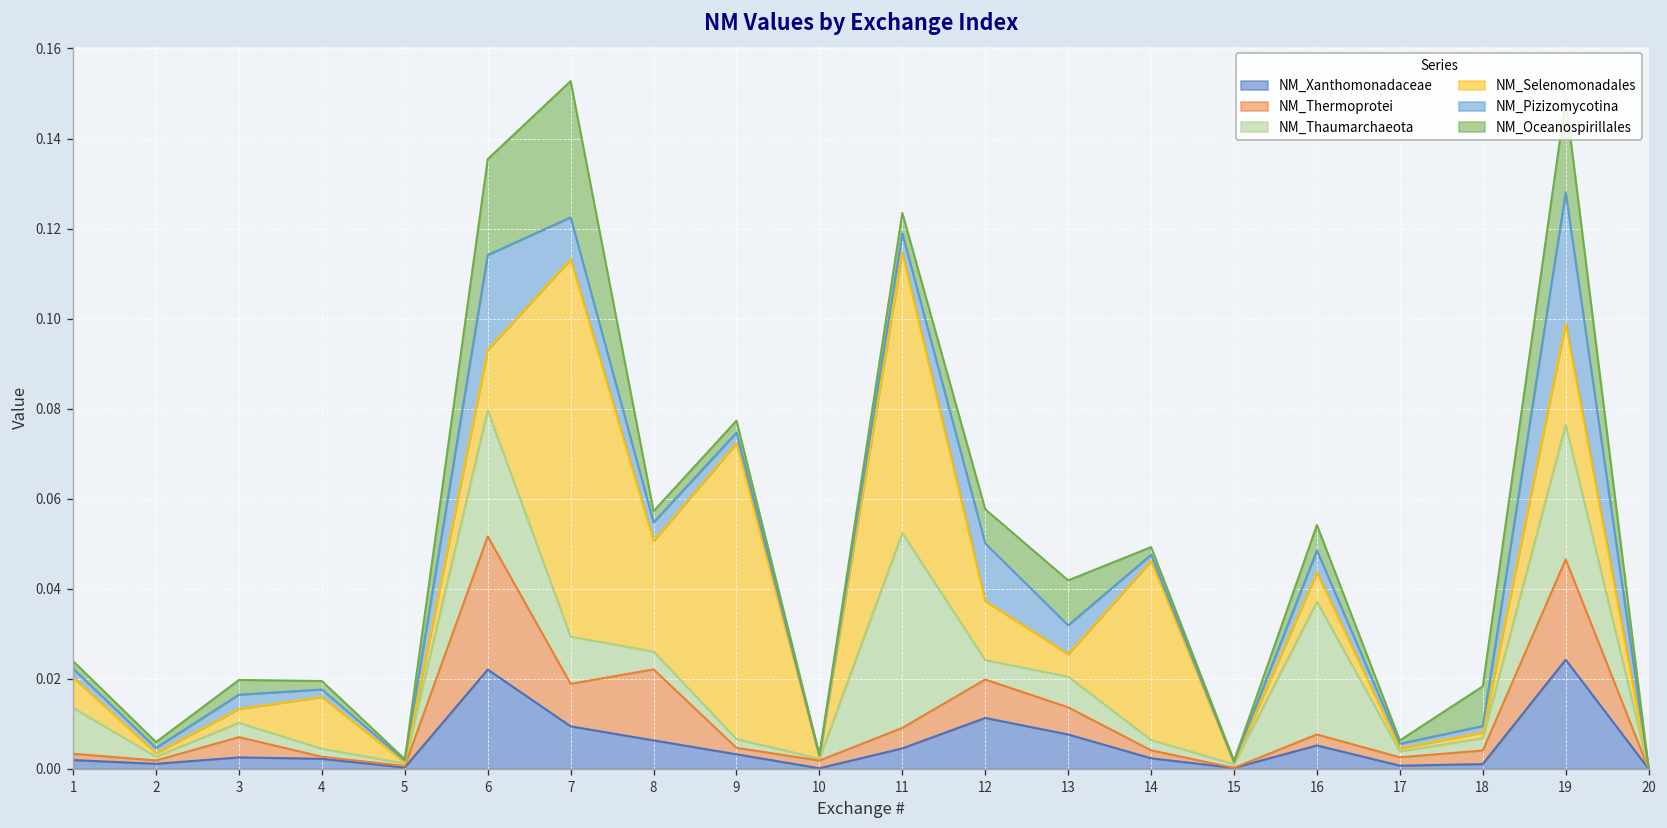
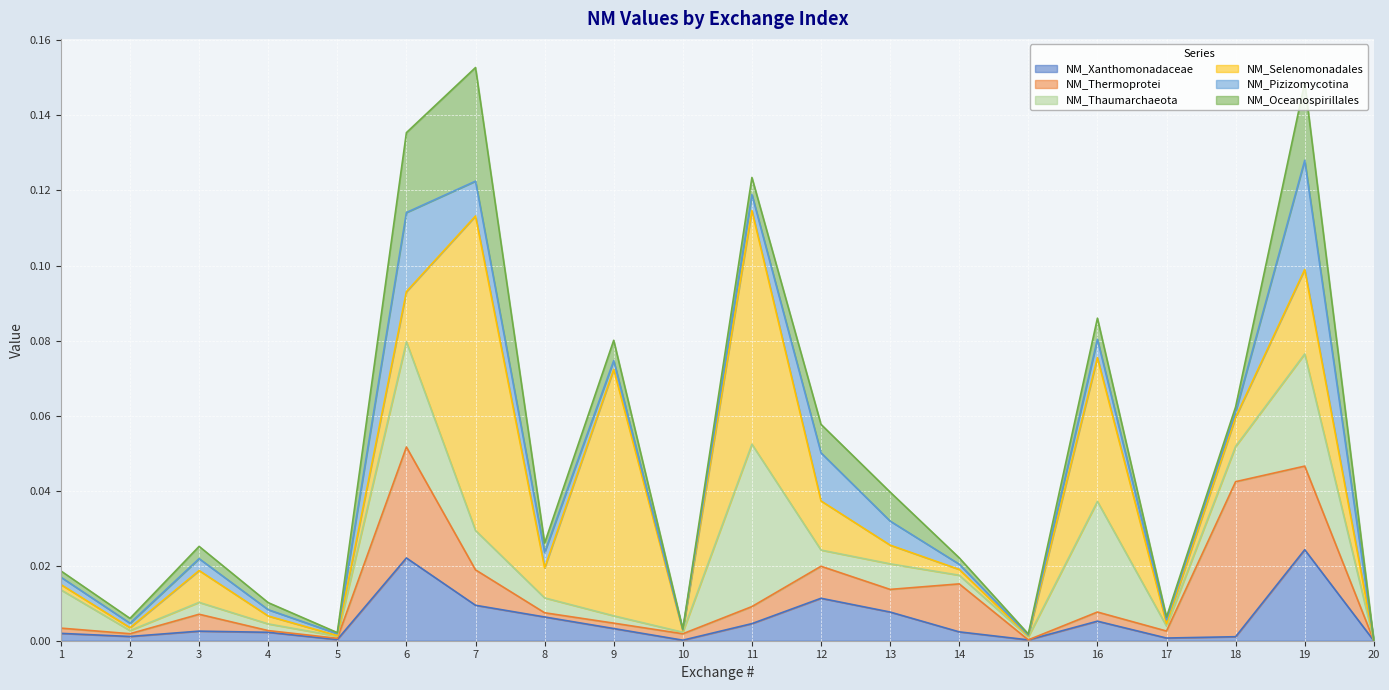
  {
    "NM_Thermoprotei": {
      "1": 0.001,
      "2": 0.001,
      "3": 0.005,
      "6": 0.030,
      "7": 0.009,
-     "8": 0.016,
+     "8": 0.001,
      "9": 0.001,
      "11": 0.005,
      "12": 0.009,
      "13": 0.006,
-     "14": 0.002,
+     "14": 0.013,
      "16": 0.002,
      "17": 0.002,
-     "18": 0.003,
+     "18": 0.041,
      "19": 0.022
    },
    "NM_Thaumarchaeota": {
      "1": 0.010,
      "2": 0.001,
      "3": 0.003,
      "4": 0.002,
      "6": 0.028,
      "7": 0.010,
      "8": 0.004,
      "9": 0.002,
      "11": 0.043,
      "12": 0.004,
      "13": 0.007,
      "14": 0.002,
      "16": 0.029,
-     "18": 0.003,
+     "18": 0.009,
      "19": 0.030
    },
    "NM_Selenomonadales": {
-     "1": 0.007,
+     "1": 0.001,
      "2": 0.001,
-     "3": 0.003,
-     "4": 0.011,
+     "3": 0.008,
+     "4": 0.002,
      "6": 0.013,
      "7": 0.084,
-     "8": 0.025,
+     "8": 0.008,
      "9": 0.066,
      "11": 0.062,
      "12": 0.013,
      "13": 0.005,
-     "14": 0.040,
-     "16": 0.007,
-     "18": 0.001,
+     "14": 0.002,
+     "16": 0.038,
+     "18": 0.008,
      "19": 0.022
    },
    "NM_Oceanospirillales": {
      "1": 0.002,
      "2": 0.001,
      "3": 0.003,
      "4": 0.002,
      "6": 0.021,
      "7": 0.030,
      "8": 0.002,
-     "9": 0.003,
+     "9": 0.005,
      "11": 0.005,
      "12": 0.008,
-     "13": 0.010,
+     "13": 0.008,
      "14": 0.002,
      "16": 0.006,
      "17": 0.001,
-     "18": 0.009
+     "18": 0.001
    }
  }
